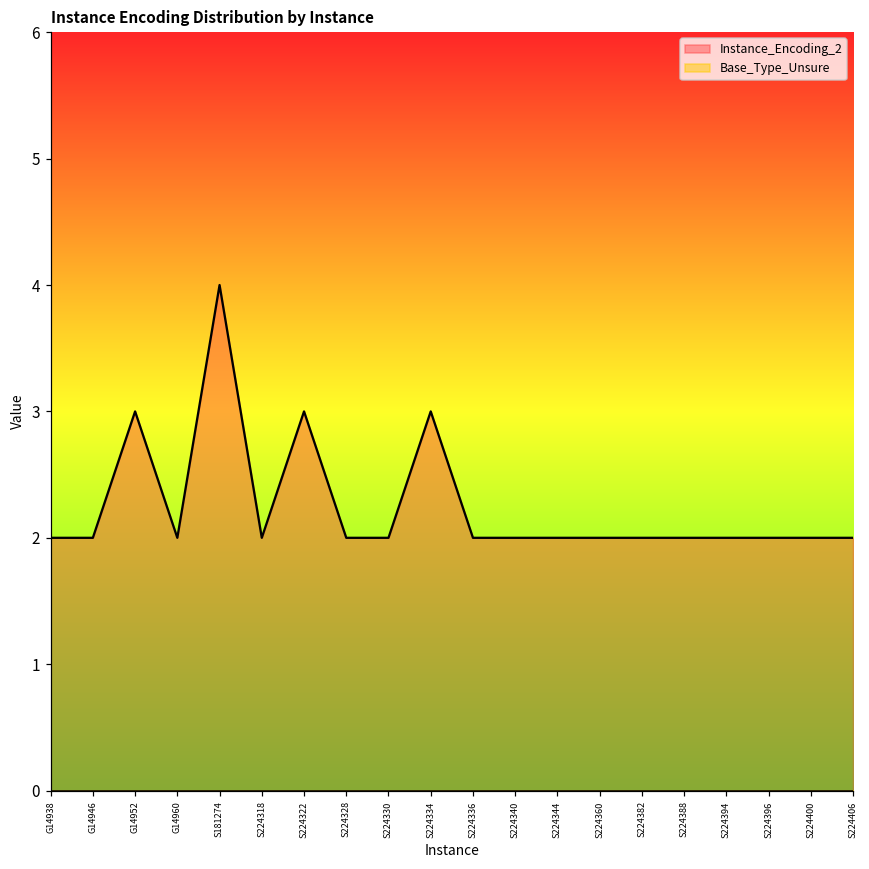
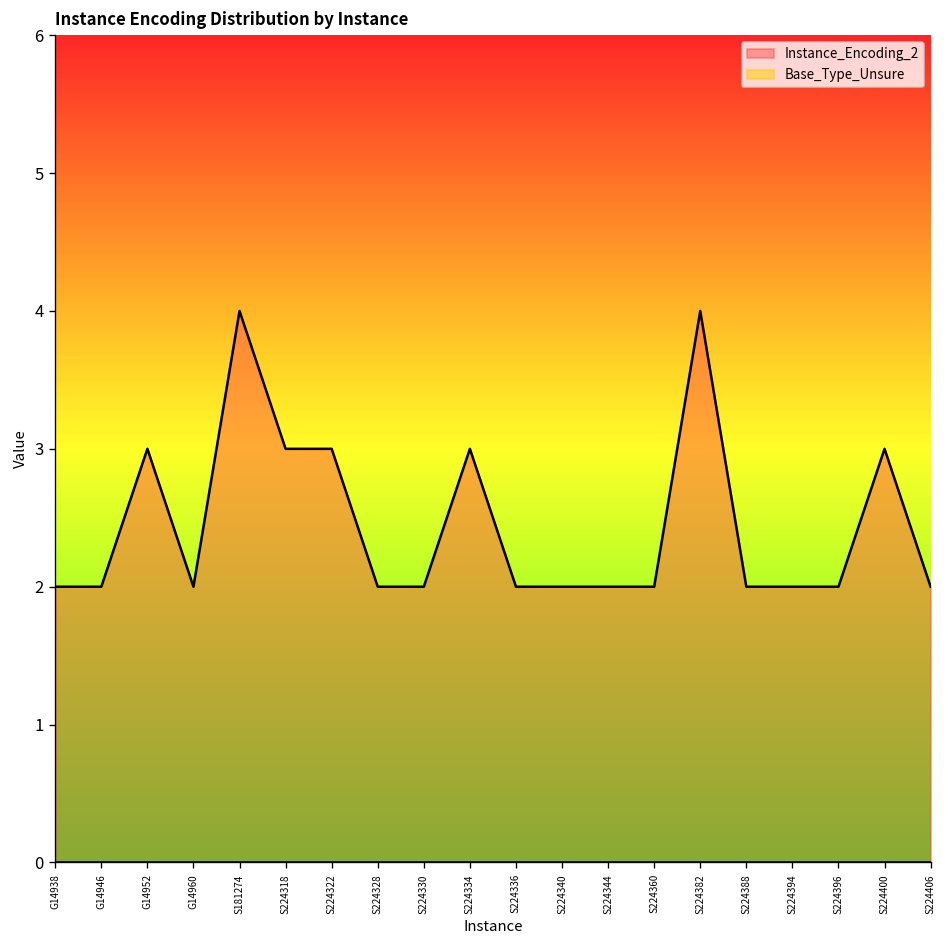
  {
    "Instance_Encoding_2": {
      "G14938": 2,
      "G14946": 2,
      "G14952": 3,
      "G14960": 2,
      "S181274": 4,
-     "S224318": 2,
+     "S224318": 3,
      "S224322": 3,
      "S224328": 2,
      "S224330": 2,
      "S224334": 3,
      "S224336": 2,
      "S224340": 2,
      "S224344": 2,
      "S224360": 2,
-     "S224382": 2,
+     "S224382": 4,
      "S224388": 2,
      "S224394": 2,
      "S224396": 2,
-     "S224400": 2,
+     "S224400": 3,
      "S224406": 2
    },
    "Base_Type_Unsure": {
      "G14938": 0,
      "G14946": 0,
      "G14952": 0,
      "G14960": 0,
      "S181274": 0,
      "S224318": 0,
      "S224322": 0,
      "S224328": 0,
      "S224330": 0,
      "S224334": 0,
      "S224336": 0,
      "S224340": 0,
      "S224344": 0,
      "S224360": 0,
      "S224382": 0,
      "S224388": 0,
      "S224394": 0,
      "S224396": 0,
      "S224400": 0,
      "S224406": 0
    }
  }
